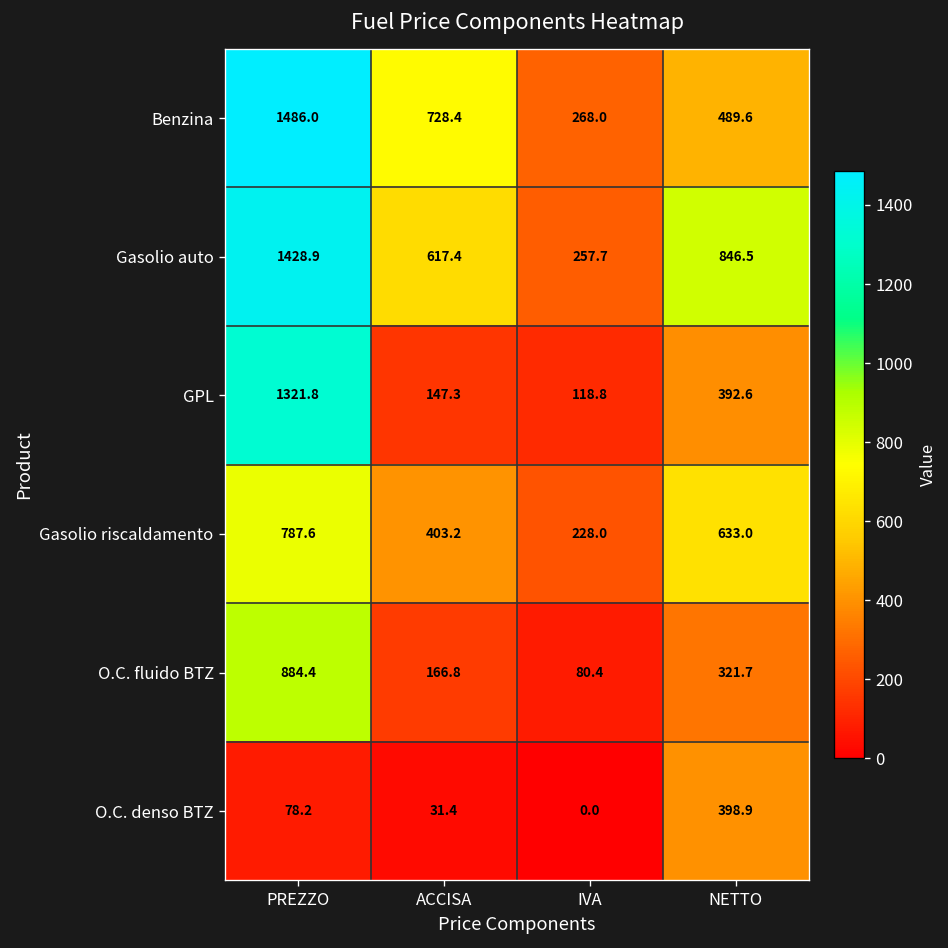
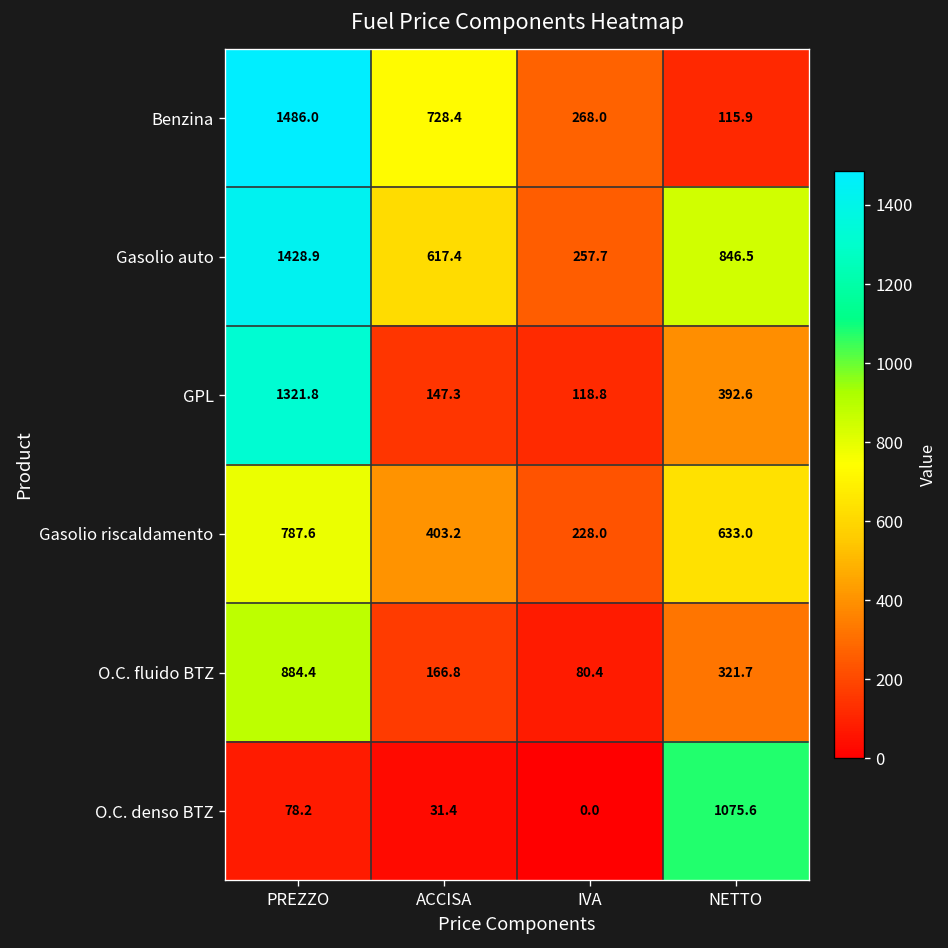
  {
    "Benzina": {
      "PREZZO": 1486.0,
      "ACCISA": 728.4,
      "IVA": 268.0,
-     "NETTO": 489.6
+     "NETTO": 115.9
    },
    "Gasolio auto": {
      "PREZZO": 1428.9,
      "ACCISA": 617.4,
      "IVA": 257.7,
      "NETTO": 846.5
    },
    "GPL": {
      "PREZZO": 1321.8,
      "ACCISA": 147.3,
      "IVA": 118.8,
      "NETTO": 392.6
    },
    "Gasolio riscaldamento": {
      "PREZZO": 787.6,
      "ACCISA": 403.2,
      "IVA": 228.0,
      "NETTO": 633.0
    },
    "O.C. fluido BTZ": {
      "PREZZO": 884.4,
      "ACCISA": 166.8,
      "IVA": 80.4,
      "NETTO": 321.7
    },
    "O.C. denso BTZ": {
      "PREZZO": 78.2,
      "ACCISA": 31.4,
      "IVA": 0.0,
-     "NETTO": 398.9
+     "NETTO": 1075.6
    }
  }
